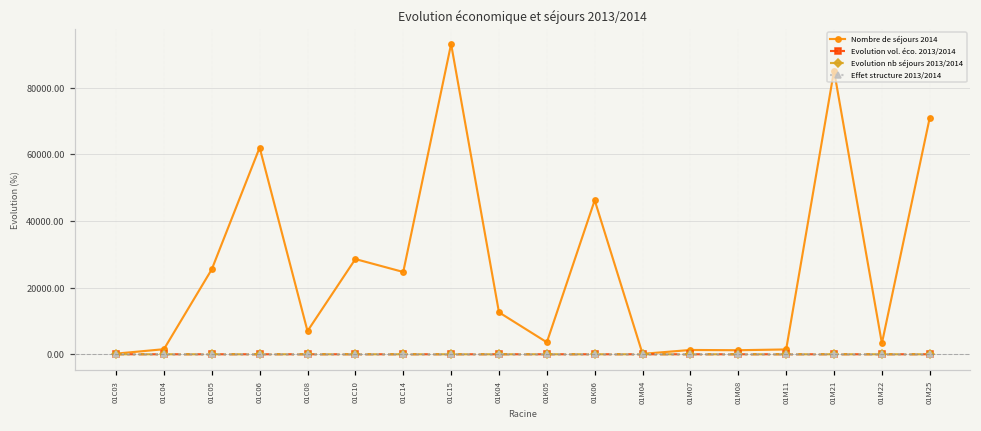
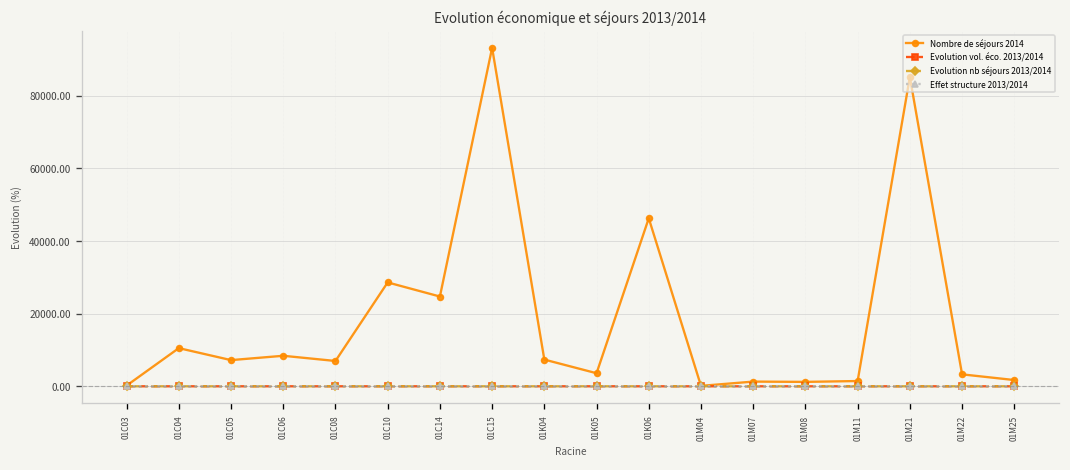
  {
    "Nombre de séjours 2014": {
-     "01C04": 2000,
-     "01C05": 26000,
-     "01C06": 62000,
+     "01C04": 11000,
+     "01C05": 7000,
+     "01C06": 8000,
      "01C08": 7000,
      "01C10": 29000,
      "01C14": 25000,
      "01C15": 93000,
-     "01K04": 13000,
+     "01K04": 7000,
      "01K05": 4000,
      "01K06": 46000,
      "01M07": 1000,
      "01M08": 1000,
      "01M11": 1000,
      "01M22": 3000,
-     "01M25": 71000
+     "01M25": 2000
    },
    "Effet structure 2013/2014": {
      "01C04": 0,
      "01C05": 0,
      "01C06": 0,
      "01C08": 0,
      "01C10": 0,
      "01C14": 0,
      "01C15": 0,
      "01K04": 0,
      "01K05": 0,
      "01K06": 0,
      "01M07": 0,
      "01M08": 0,
      "01M11": 0,
      "01M21": 0,
      "01M22": 0,
      "01M25": 0
    }
  }
